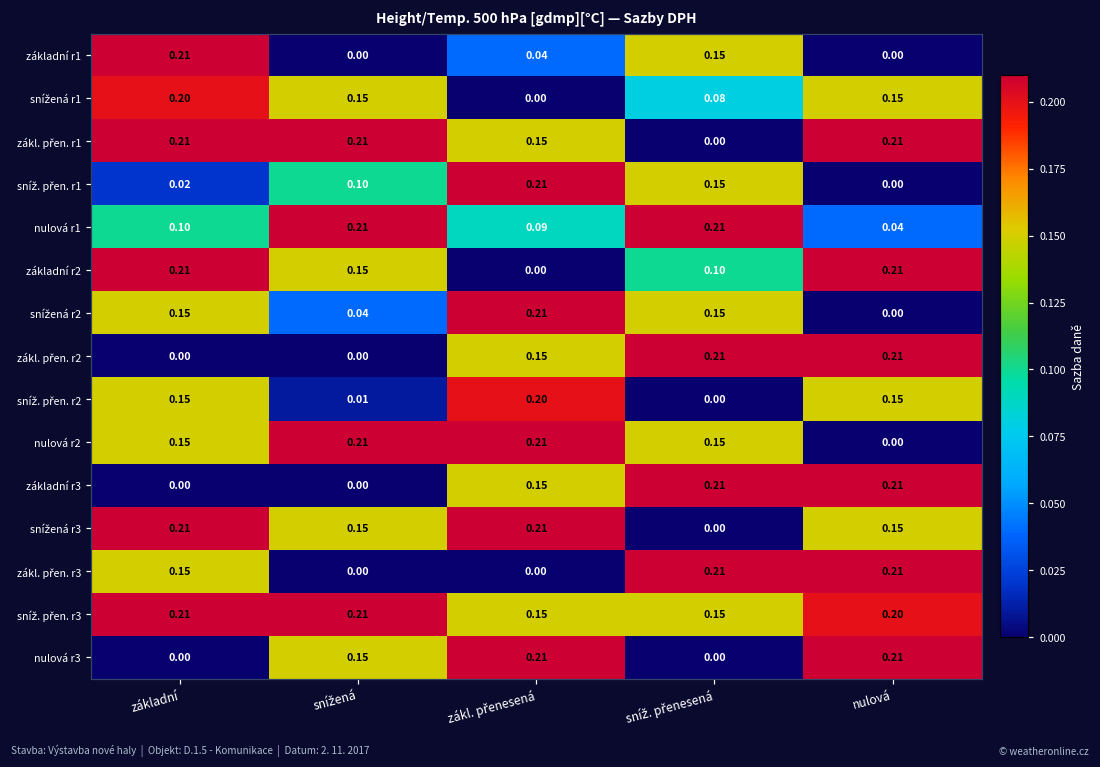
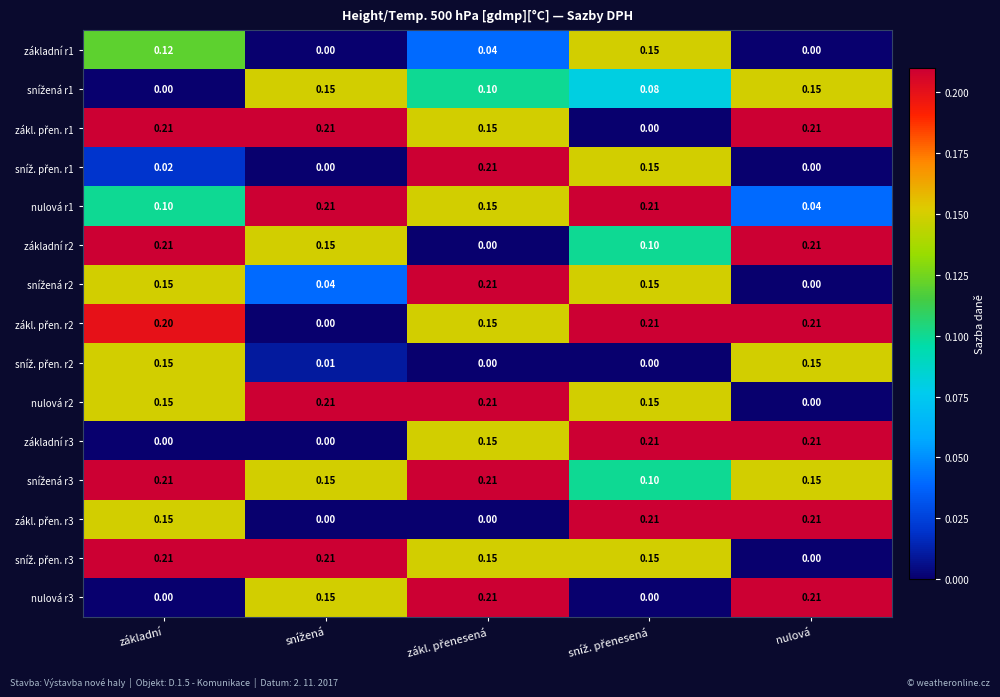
  {
    "základní r1": {
-     "základní": 0.21,
+     "základní": 0.12,
      "snížená": 0.00,
      "zákl. přenesená": 0.04,
      "sníž. přenesená": 0.15,
      "nulová": 0.00
    },
    "snížená r1": {
-     "základní": 0.20,
+     "základní": 0.00,
      "snížená": 0.15,
-     "zákl. přenesená": 0.00,
+     "zákl. přenesená": 0.10,
      "sníž. přenesená": 0.08,
      "nulová": 0.15
    },
    "zákl. přen. r1": {
      "základní": 0.21,
      "snížená": 0.21,
      "zákl. přenesená": 0.15,
      "sníž. přenesená": 0.00,
      "nulová": 0.21
    },
    "sníž. přen. r1": {
      "základní": 0.02,
-     "snížená": 0.10,
+     "snížená": 0.00,
      "zákl. přenesená": 0.21,
      "sníž. přenesená": 0.15,
      "nulová": 0.00
    },
    "nulová r1": {
      "základní": 0.10,
      "snížená": 0.21,
-     "zákl. přenesená": 0.09,
+     "zákl. přenesená": 0.15,
      "sníž. přenesená": 0.21,
      "nulová": 0.04
    },
    "základní r2": {
      "základní": 0.21,
      "snížená": 0.15,
      "zákl. přenesená": 0.00,
      "sníž. přenesená": 0.10,
      "nulová": 0.21
    },
    "snížená r2": {
      "základní": 0.15,
      "snížená": 0.04,
      "zákl. přenesená": 0.21,
      "sníž. přenesená": 0.15,
      "nulová": 0.00
    },
    "zákl. přen. r2": {
-     "základní": 0.00,
+     "základní": 0.20,
      "snížená": 0.00,
      "zákl. přenesená": 0.15,
      "sníž. přenesená": 0.21,
      "nulová": 0.21
    },
    "sníž. přen. r2": {
      "základní": 0.15,
      "snížená": 0.01,
-     "zákl. přenesená": 0.20,
+     "zákl. přenesená": 0.00,
      "sníž. přenesená": 0.00,
      "nulová": 0.15
    },
    "nulová r2": {
      "základní": 0.15,
      "snížená": 0.21,
      "zákl. přenesená": 0.21,
      "sníž. přenesená": 0.15,
      "nulová": 0.00
    },
    "základní r3": {
      "základní": 0.00,
      "snížená": 0.00,
      "zákl. přenesená": 0.15,
      "sníž. přenesená": 0.21,
      "nulová": 0.21
    },
    "snížená r3": {
      "základní": 0.21,
      "snížená": 0.15,
      "zákl. přenesená": 0.21,
-     "sníž. přenesená": 0.00,
+     "sníž. přenesená": 0.10,
      "nulová": 0.15
    },
    "zákl. přen. r3": {
      "základní": 0.15,
      "snížená": 0.00,
      "zákl. přenesená": 0.00,
      "sníž. přenesená": 0.21,
      "nulová": 0.21
    },
    "sníž. přen. r3": {
      "základní": 0.21,
      "snížená": 0.21,
      "zákl. přenesená": 0.15,
      "sníž. přenesená": 0.15,
-     "nulová": 0.20
+     "nulová": 0.00
    },
    "nulová r3": {
      "základní": 0.00,
      "snížená": 0.15,
      "zákl. přenesená": 0.21,
      "sníž. přenesená": 0.00,
      "nulová": 0.21
    }
  }
